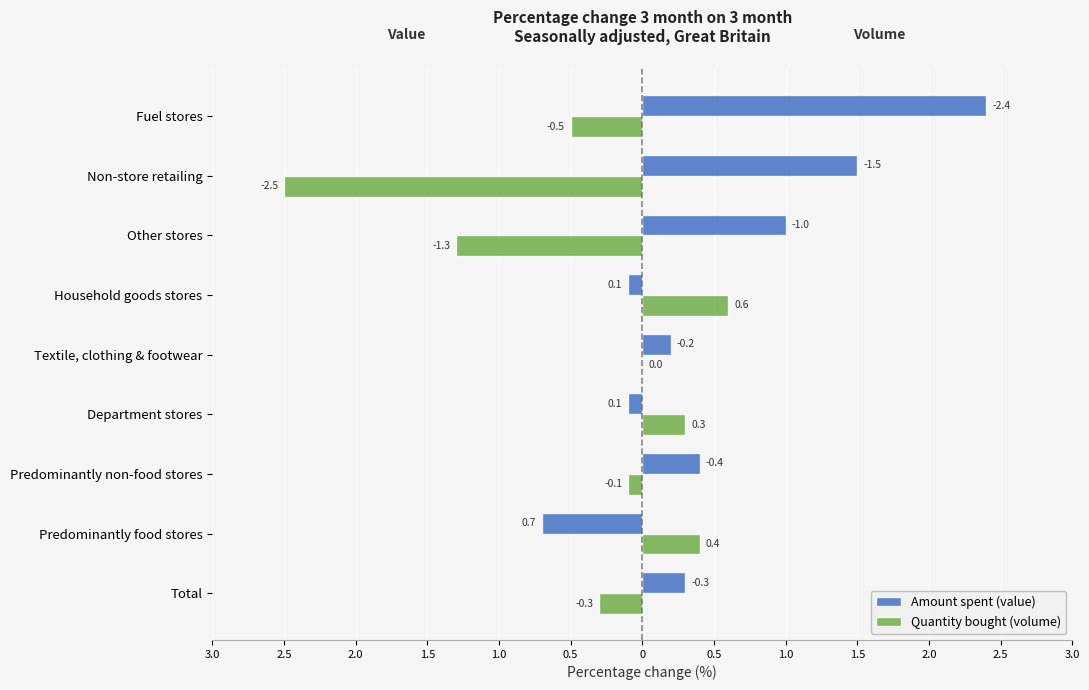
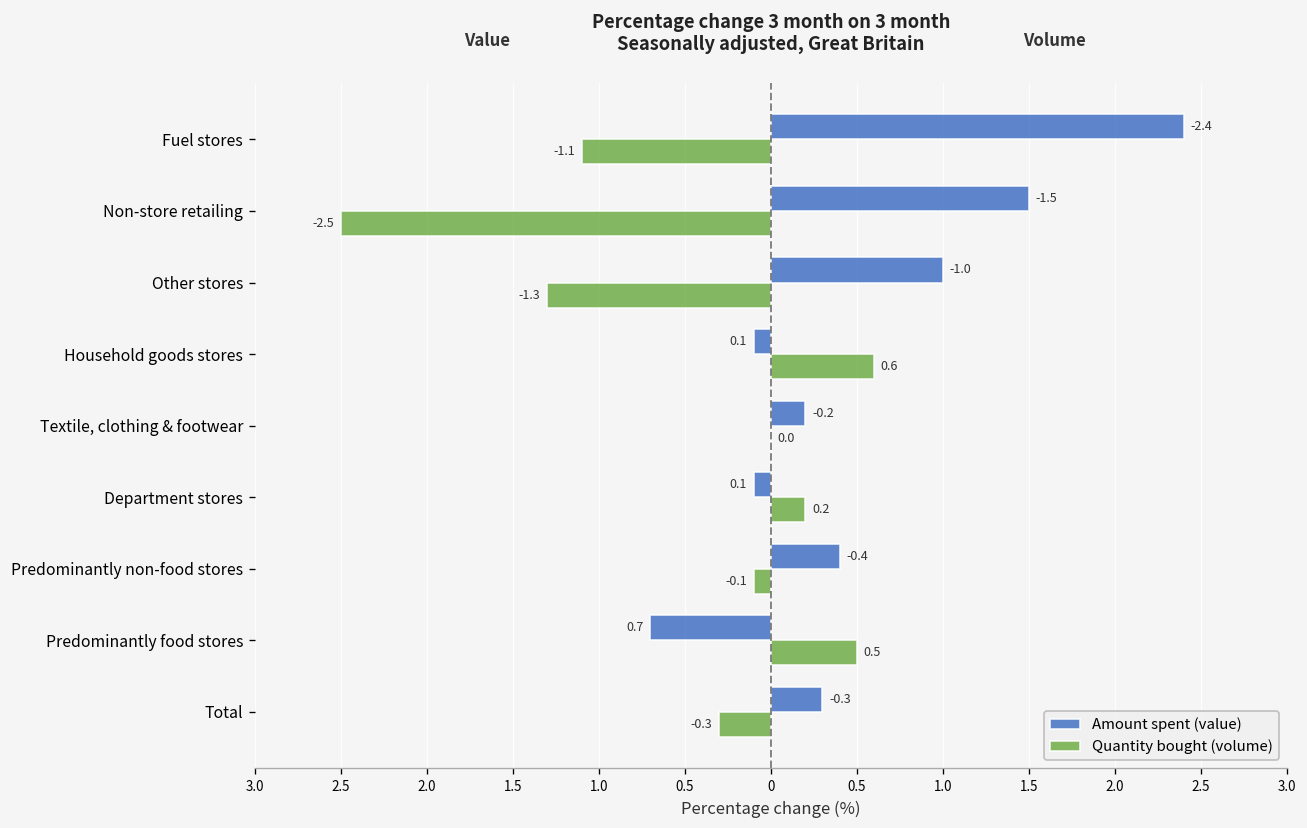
  {
    "Quantity bought (volume)": {
-     "Fuel stores": -0.5,
+     "Fuel stores": -1.1,
      "Non-store retailing": -2.5,
      "Other stores": -1.3,
      "Household goods stores": 0.6,
      "Textile, clothing & footwear": 0.0,
-     "Department stores": 0.3,
+     "Department stores": 0.2,
      "Predominantly non-food stores": -0.1,
-     "Predominantly food stores": 0.4,
+     "Predominantly food stores": 0.5,
      "Total": -0.3
    }
  }
